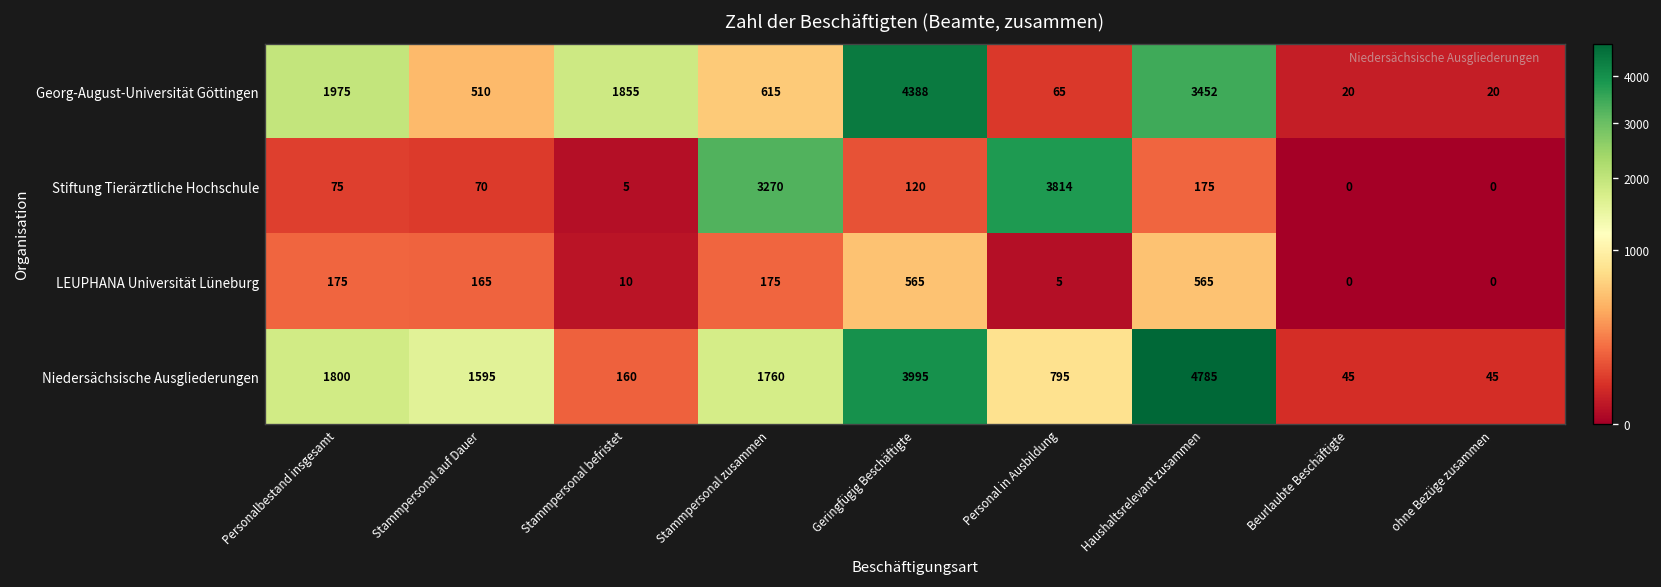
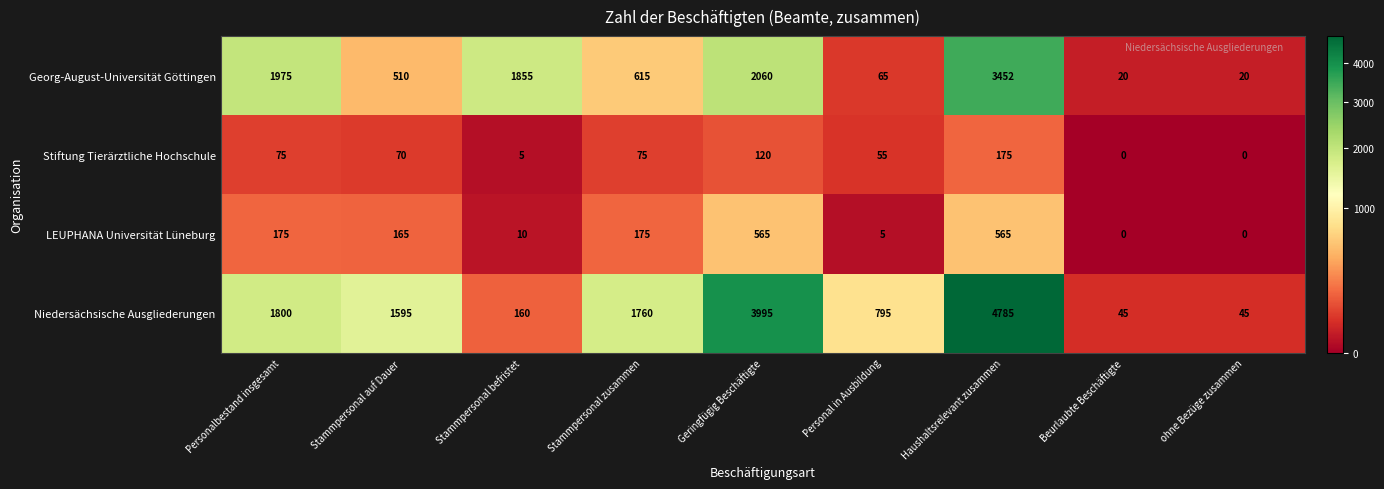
  {
    "Georg-August-Universität Göttingen": {
      "Personalbestand insgesamt": 1975,
      "Stammpersonal auf Dauer": 510,
      "Stammpersonal befristet": 1855,
      "Stammpersonal zusammen": 615,
-     "Geringfügig Beschäftigte": 4388,
+     "Geringfügig Beschäftigte": 2060,
      "Personal in Ausbildung": 65,
      "Haushaltsrelevant zusammen": 3452,
      "Beurlaubte Beschäftigte": 20
    },
    "Stiftung Tierärztliche Hochschule": {
      "Personalbestand insgesamt": 75,
      "Stammpersonal auf Dauer": 70,
      "Stammpersonal befristet": 5,
-     "Stammpersonal zusammen": 3270,
+     "Stammpersonal zusammen": 75,
      "Geringfügig Beschäftigte": 120,
-     "Personal in Ausbildung": 3814,
+     "Personal in Ausbildung": 55,
      "Haushaltsrelevant zusammen": 175,
      "Beurlaubte Beschäftigte": 0,
      "ohne Bezüge zusammen": 0
    },
    "LEUPHANA Universität Lüneburg": {
      "Personalbestand insgesamt": 175,
      "Stammpersonal auf Dauer": 165,
      "Stammpersonal befristet": 10,
      "Stammpersonal zusammen": 175,
      "Geringfügig Beschäftigte": 565,
      "Personal in Ausbildung": 5,
      "Haushaltsrelevant zusammen": 565,
      "Beurlaubte Beschäftigte": 0,
      "ohne Bezüge zusammen": 0
    },
    "Niedersächsische Ausgliederungen": {
      "Personalbestand insgesamt": 1800,
      "Stammpersonal auf Dauer": 1595,
      "Stammpersonal befristet": 160,
      "Stammpersonal zusammen": 1760,
      "Geringfügig Beschäftigte": 3995,
      "Personal in Ausbildung": 795,
      "Haushaltsrelevant zusammen": 4785,
      "Beurlaubte Beschäftigte": 45,
      "ohne Bezüge zusammen": 45
    }
  }
